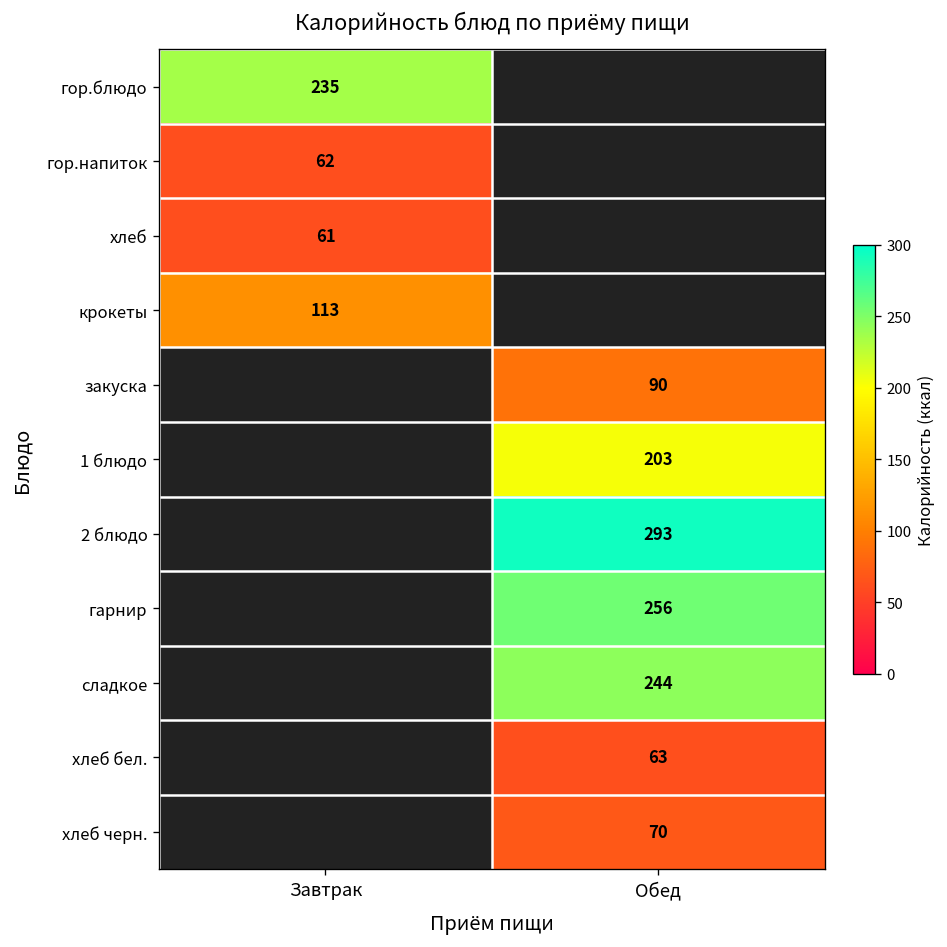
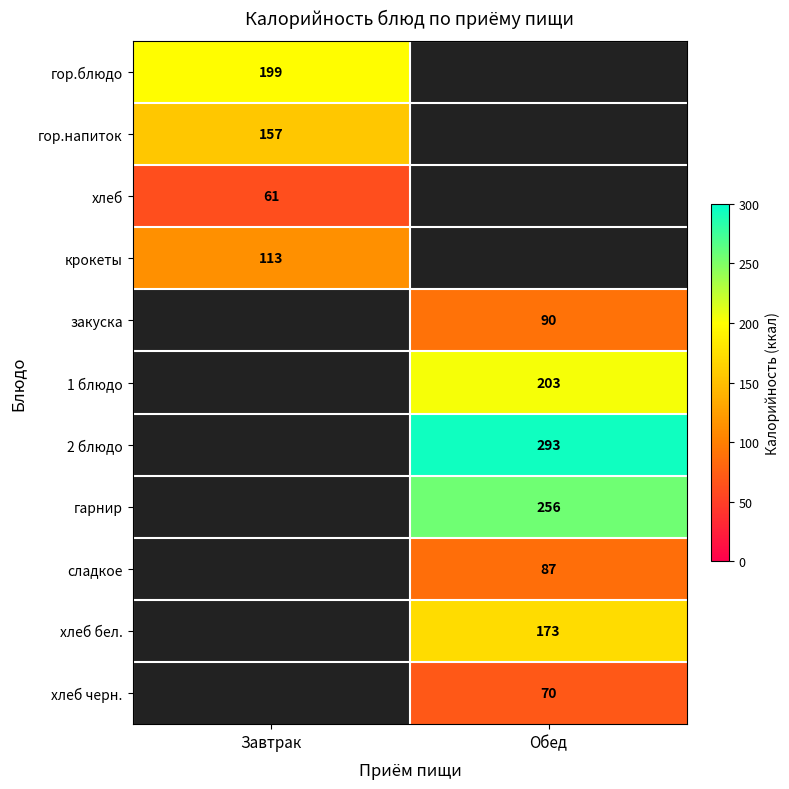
  {
    "гор.блюдо": {
-     "Завтрак": 235
+     "Завтрак": 199
    },
    "гор.напиток": {
-     "Завтрак": 62
+     "Завтрак": 157
    },
    "хлеб": {
      "Завтрак": 61
    },
    "крокеты": {
      "Завтрак": 113
    },
    "закуска": {
      "Обед": 90
    },
    "1 блюдо": {
      "Обед": 203
    },
    "2 блюдо": {
      "Обед": 293
    },
    "гарнир": {
      "Обед": 256
    },
    "сладкое": {
-     "Обед": 244
+     "Обед": 87
    },
    "хлеб бел.": {
-     "Обед": 63
+     "Обед": 173
    },
    "хлеб черн.": {
      "Обед": 70
    }
  }
